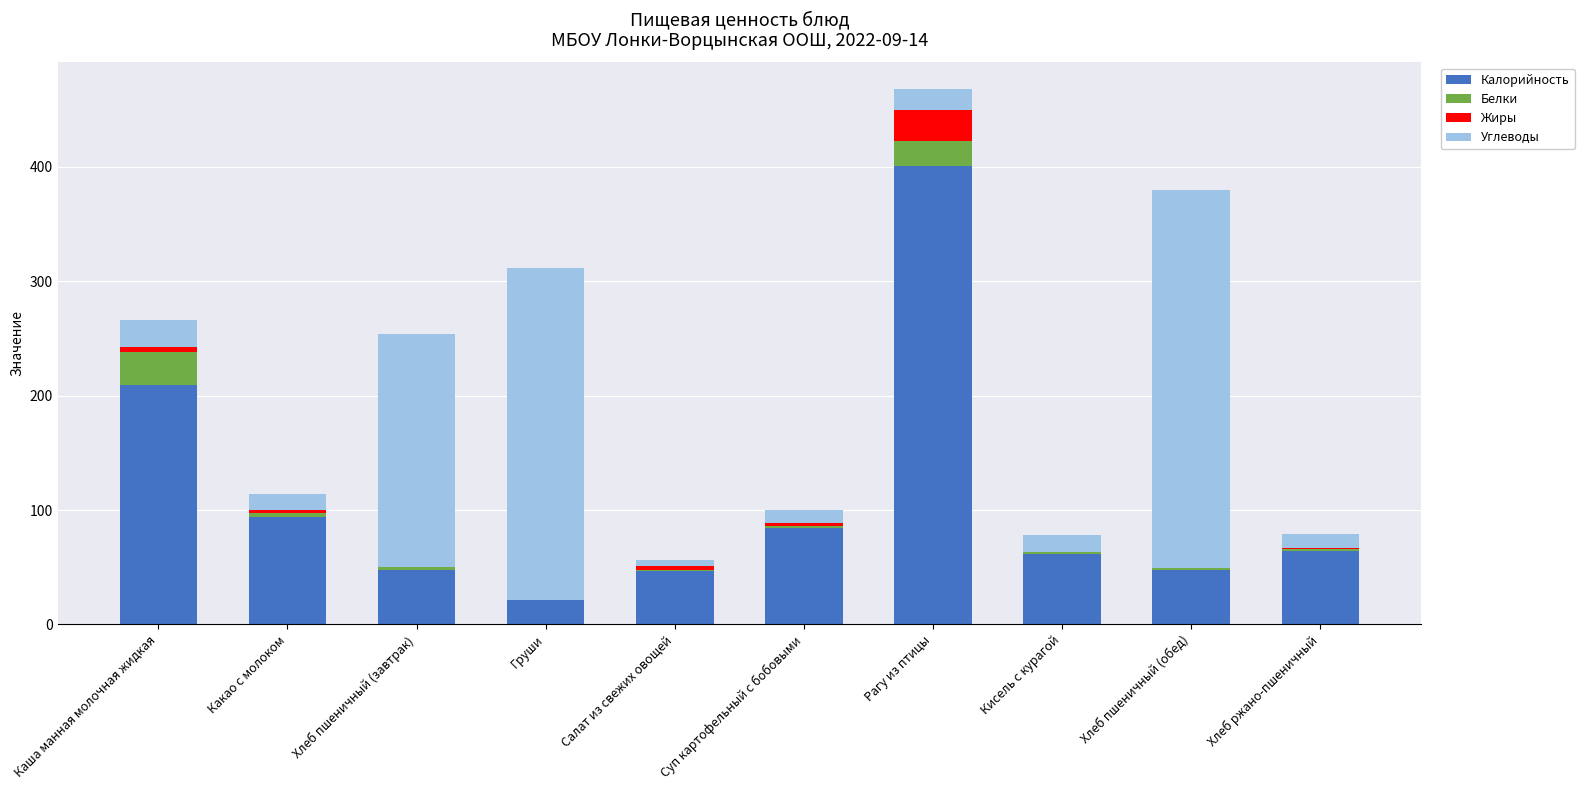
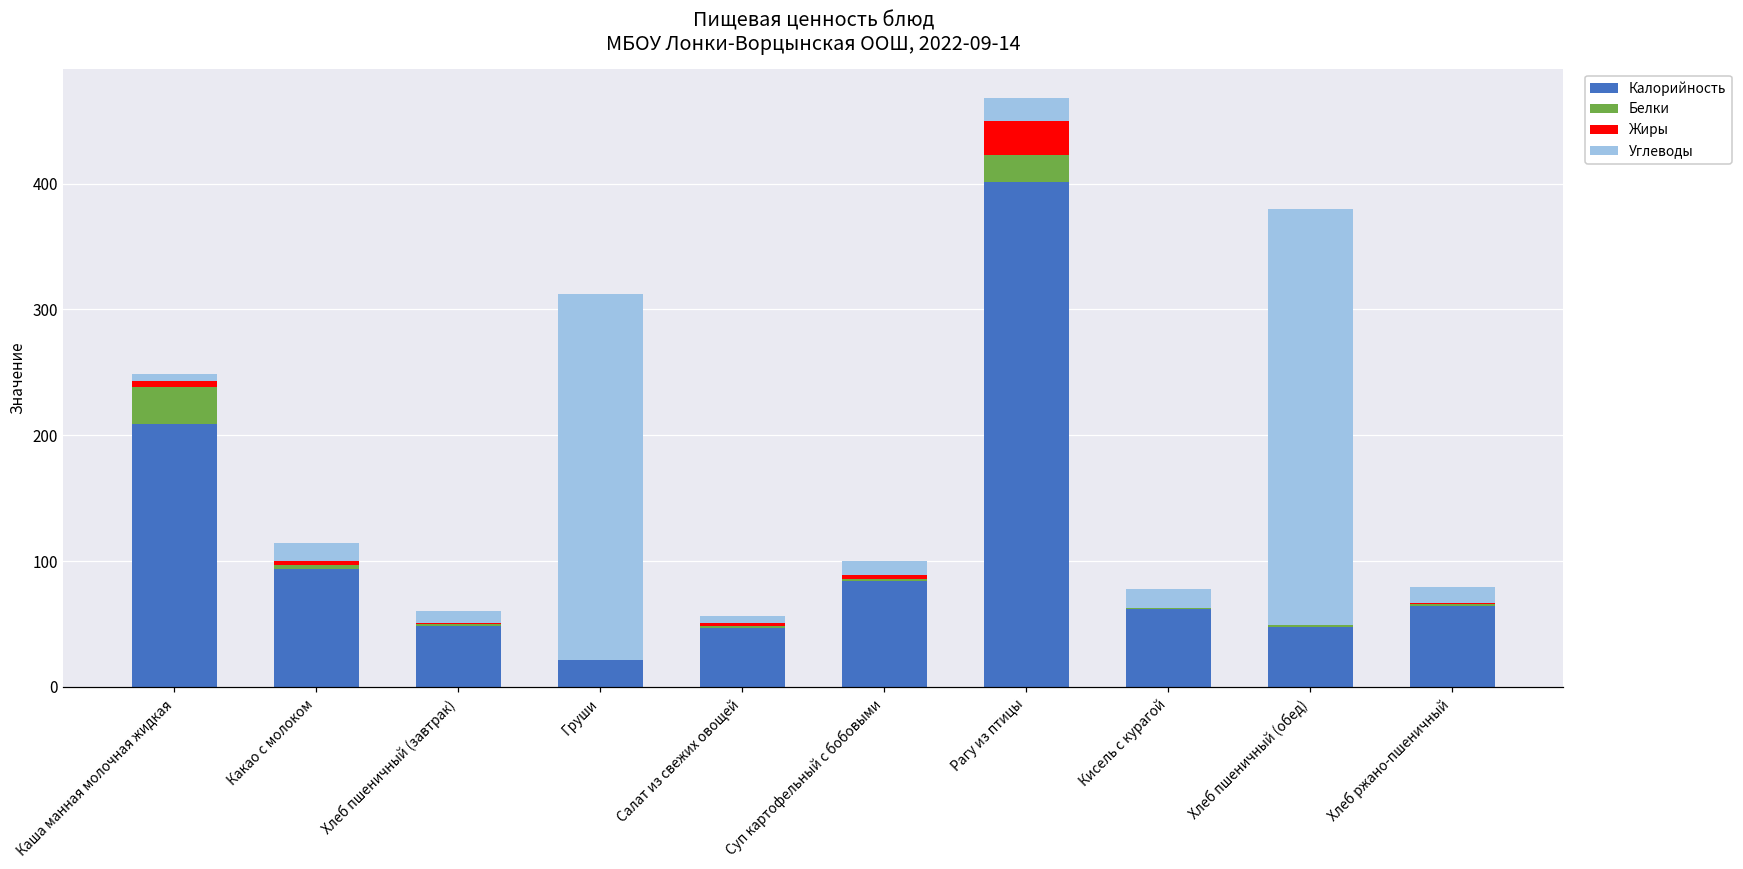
  {
    "Калорийность": {
      "Каша манная молочная жидкая": 209,
      "Какао с молоком": 94,
      "Хлеб пшеничный (завтрак)": 48,
      "Груши": 21,
      "Салат из свежих овощей": 47,
      "Суп картофельный с бобовыми": 84,
      "Рагу из птицы": 401,
      "Кисель с курагой": 62,
      "Хлеб пшеничный (обед)": 48,
      "Хлеб ржано-пшеничный": 64
    },
    "Белки": {
      "Каша манная молочная жидкая": 29,
      "Какао с молоком": 3,
      "Хлеб пшеничный (завтрак)": 2,
      "Груши": 0,
      "Рагу из птицы": 22
    },
    "Жиры": {
      "Каша манная молочная жидкая": 5,
      "Какао с молоком": 3,
      "Груши": 0,
      "Салат из свежих овощей": 3,
      "Суп картофельный с бобовыми": 3,
      "Рагу из птицы": 27,
      "Кисель с курагой": 0
    },
    "Углеводы": {
-     "Каша манная молочная жидкая": 23,
+     "Каша манная молочная жидкая": 6,
      "Какао с молоком": 14,
-     "Хлеб пшеничный (завтрак)": 203,
+     "Хлеб пшеничный (завтрак)": 10,
      "Груши": 291,
      "Салат из свежих овощей": 5,
      "Суп картофельный с бобовыми": 11,
      "Рагу из птицы": 18,
      "Кисель с курагой": 15,
      "Хлеб пшеничный (обед)": 331,
      "Хлеб ржано-пшеничный": 13
    }
  }
